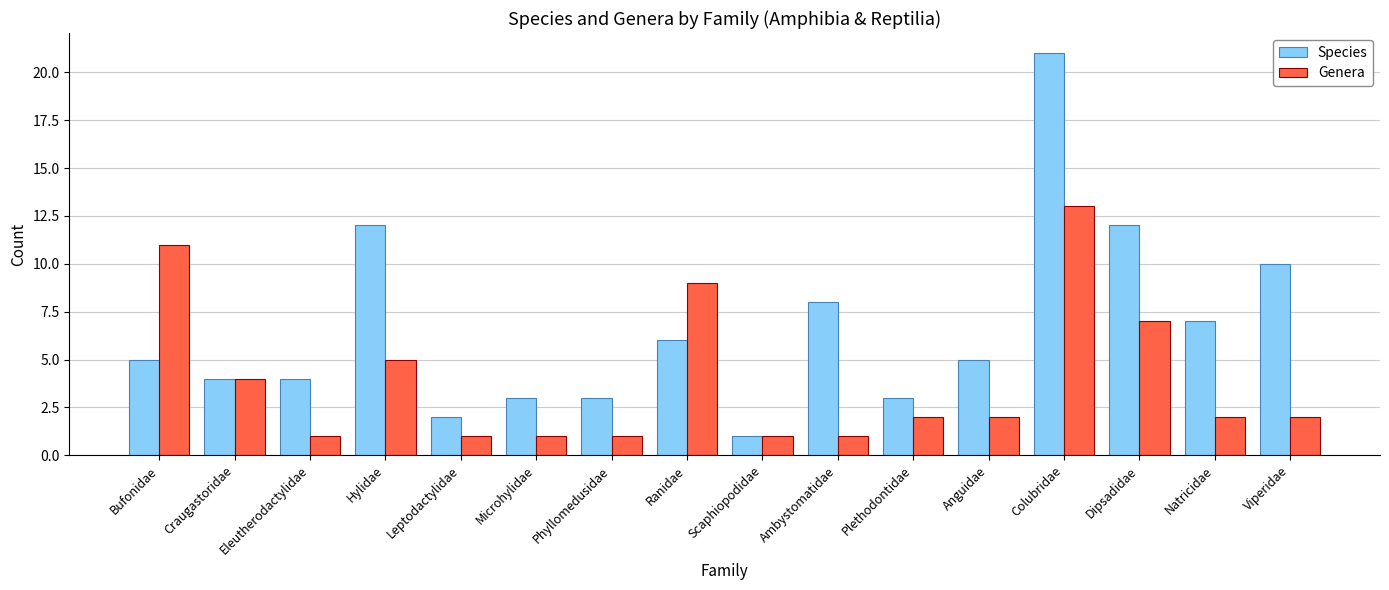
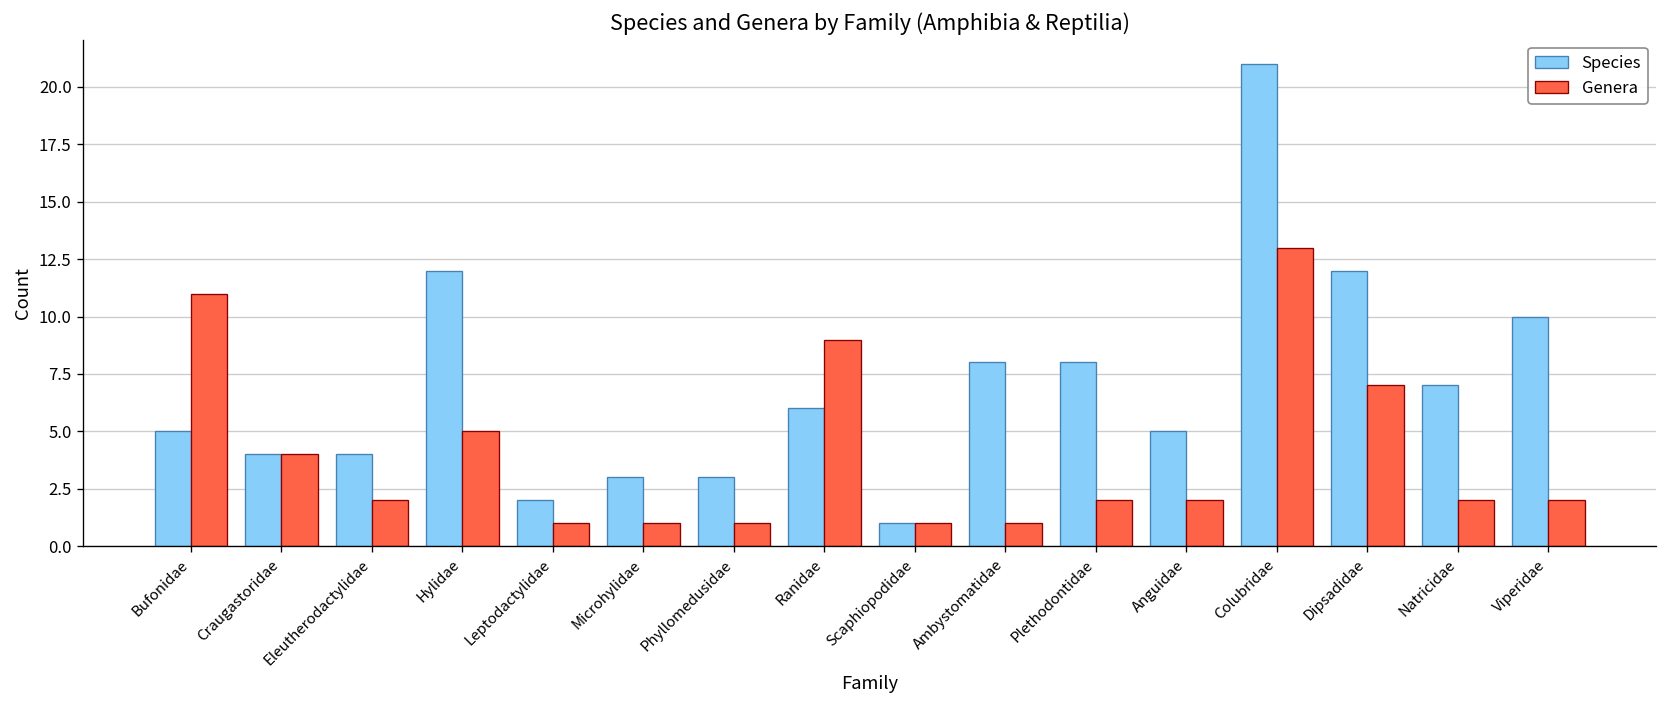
  {
    "Species": {
      "Bufonidae": 5,
      "Craugastoridae": 4,
      "Eleutherodactylidae": 4,
      "Hylidae": 12,
      "Leptodactylidae": 2,
      "Microhylidae": 3,
      "Phyllomedusidae": 3,
      "Ranidae": 6,
      "Scaphiopodidae": 1,
      "Ambystomatidae": 8,
-     "Plethodontidae": 3,
+     "Plethodontidae": 8,
      "Anguidae": 5,
      "Colubridae": 21,
      "Dipsadidae": 12,
      "Natricidae": 7,
      "Viperidae": 10
    },
    "Genera": {
      "Bufonidae": 11,
      "Craugastoridae": 4,
-     "Eleutherodactylidae": 1,
+     "Eleutherodactylidae": 2,
      "Hylidae": 5,
      "Leptodactylidae": 1,
      "Microhylidae": 1,
      "Phyllomedusidae": 1,
      "Ranidae": 9,
      "Scaphiopodidae": 1,
      "Ambystomatidae": 1,
      "Plethodontidae": 2,
      "Anguidae": 2,
      "Colubridae": 13,
      "Dipsadidae": 7,
      "Natricidae": 2,
      "Viperidae": 2
    }
  }
